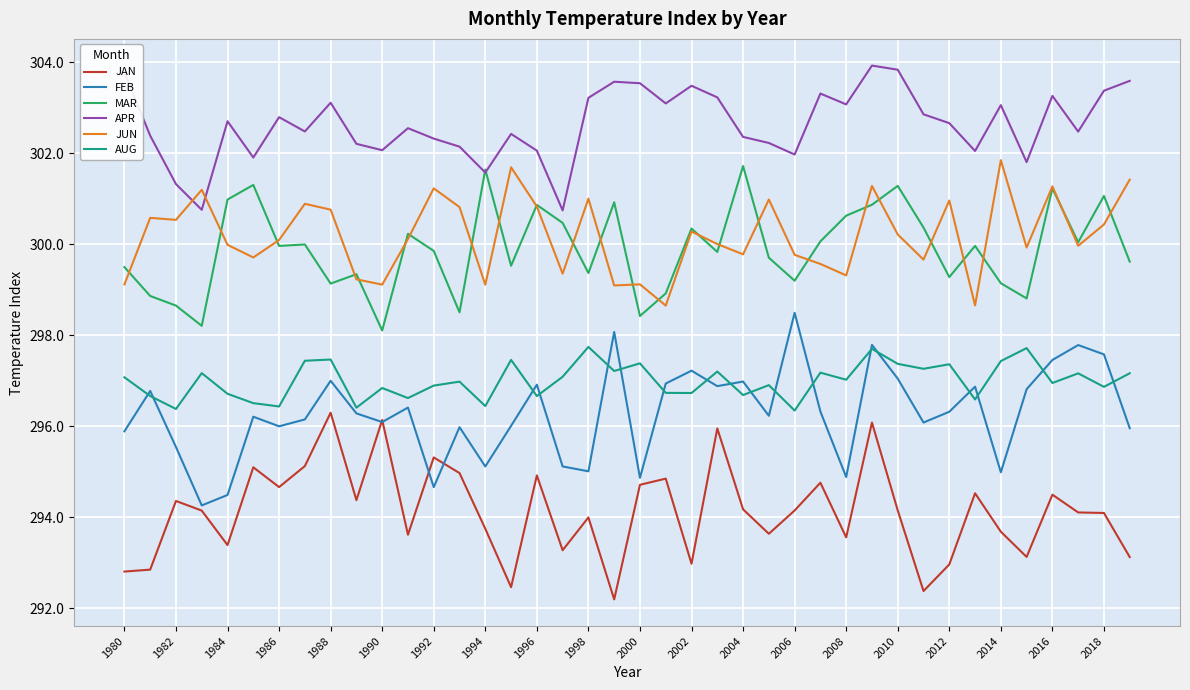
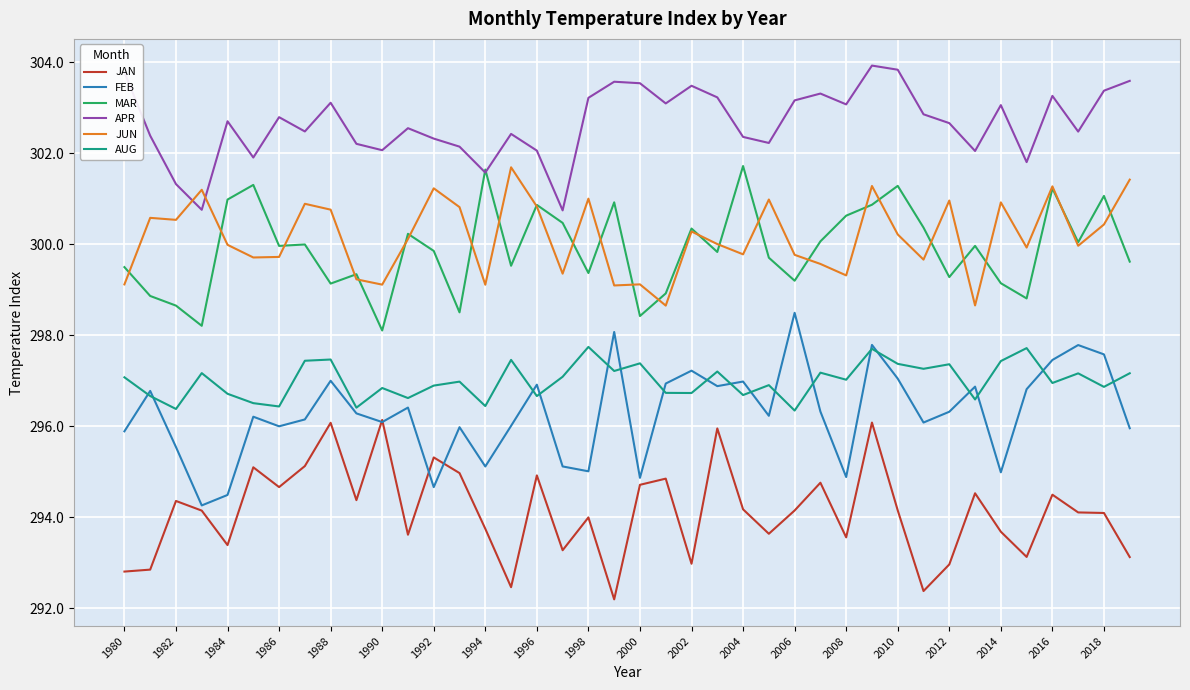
  {
    "JAN": {
      "1980": 292.8,
      "1982": 294.4,
      "1984": 293.4,
      "1986": 294.7,
-     "1988": 296.3,
+     "1988": 296.1,
      "1992": 295.3,
      "1994": 293.7,
      "1996": 294.9,
      "1998": 294.0,
      "2000": 294.7,
      "2002": 293.0,
      "2004": 294.2,
      "2006": 294.1,
      "2008": 293.6,
      "2010": 294.1,
      "2012": 293.0,
      "2014": 293.7,
      "2016": 294.5,
      "2018": 294.1
    },
    "FEB": {
      "1980": 295.9,
      "1982": 295.5,
      "1984": 294.5,
      "1986": 296.0,
      "1988": 297.0,
      "1992": 294.7,
      "1994": 295.1,
      "1996": 296.9,
      "1998": 295.0,
      "2000": 294.9,
      "2002": 297.2,
      "2004": 297.0,
      "2006": 298.5,
      "2008": 294.9,
      "2010": 297.0,
      "2012": 296.3,
      "2014": 295.0,
      "2016": 297.5,
      "2018": 297.6
    },
    "APR": {
      "1982": 301.3,
      "1984": 302.7,
      "1986": 302.8,
      "1988": 303.1,
      "1990": 302.1,
      "1992": 302.3,
      "1994": 301.6,
      "1996": 302.1,
      "1998": 303.2,
      "2000": 303.5,
      "2002": 303.5,
      "2004": 302.4,
-     "2006": 302.0,
+     "2006": 303.2,
      "2008": 303.1,
      "2010": 303.8,
      "2012": 302.7,
      "2014": 303.1,
      "2016": 303.3,
      "2018": 303.4
    },
    "JUN": {
      "1980": 299.1,
      "1982": 300.5,
      "1984": 300.0,
-     "1986": 300.1,
+     "1986": 299.7,
      "1988": 300.8,
      "1990": 299.1,
      "1992": 301.2,
      "1994": 299.1,
      "1998": 301.0,
      "2000": 299.1,
      "2002": 300.3,
      "2004": 299.8,
      "2006": 299.8,
      "2008": 299.3,
      "2010": 300.2,
      "2012": 301.0,
-     "2014": 301.8,
+     "2014": 300.9,
      "2018": 300.4
    }
  }
